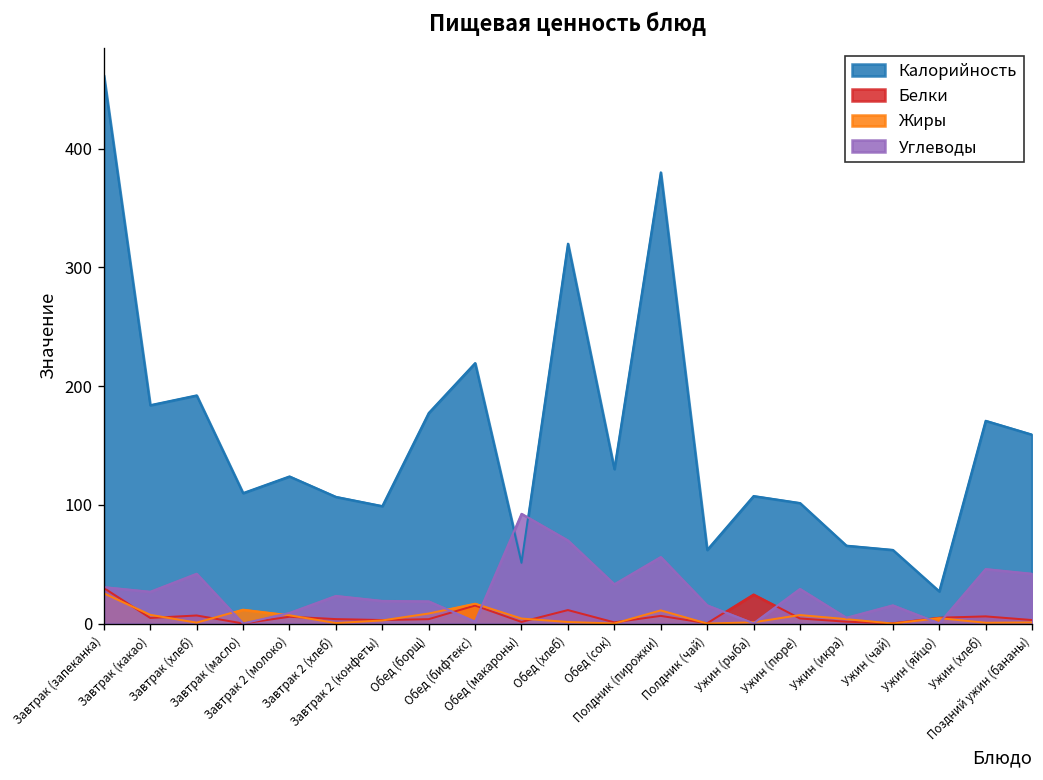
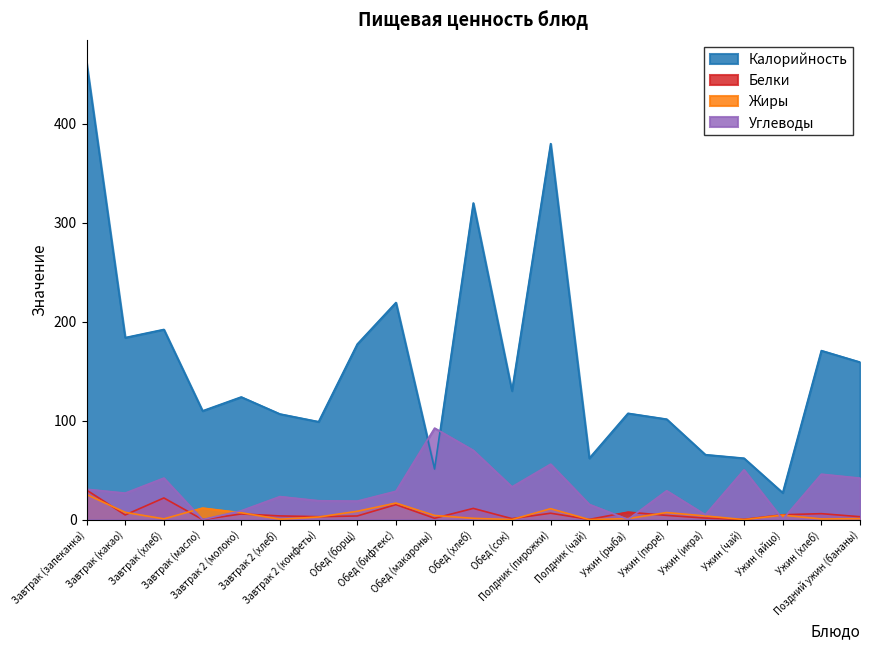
  {
    "Калорийность": {
      "Завтрак (запеканка)": 460,
      "Завтрак (какао)": 180,
      "Завтрак (хлеб)": 190,
      "Завтрак (масло)": 110,
      "Завтрак 2 (молоко)": 120,
      "Завтрак 2 (хлеб)": 110,
      "Завтрак 2 (конфеты)": 100,
      "Обед (борщ)": 180,
      "Обед (бифтекс)": 220,
      "Обед (макароны)": 50,
      "Обед (хлеб)": 320,
      "Обед (сок)": 130,
      "Полдник (пирожки)": 380,
      "Полдник (чай)": 60,
      "Ужин (рыба)": 110,
      "Ужин (пюре)": 100,
      "Ужин (икра)": 70,
      "Ужин (чай)": 60,
      "Ужин (яйцо)": 30,
      "Ужин (хлеб)": 170,
      "Поздний ужин (бананы)": 160
    },
    "Белки": {
      "Завтрак (какао)": 0,
-     "Завтрак (хлеб)": 10,
+     "Завтрак (хлеб)": 20,
      "Завтрак 2 (хлеб)": 0,
      "Обед (борщ)": 0,
      "Обед (макароны)": 0,
      "Обед (хлеб)": 10,
      "Полдник (пирожки)": 10,
-     "Ужин (рыба)": 20,
+     "Ужин (рыба)": 10,
      "Ужин (пюре)": 0,
      "Ужин (хлеб)": 10
    },
    "Жиры": {
      "Завтрак (запеканка)": 30,
      "Завтрак (какао)": 10,
      "Завтрак (хлеб)": 0,
      "Завтрак (масло)": 10,
      "Завтрак 2 (хлеб)": 0,
      "Обед (борщ)": 10,
      "Обед (макароны)": 0,
      "Обед (хлеб)": 0,
      "Полдник (пирожки)": 10,
      "Ужин (пюре)": 10,
      "Ужин (хлеб)": 0
    },
    "Углеводы": {
      "Завтрак (какао)": 30,
      "Завтрак (хлеб)": 40,
      "Завтрак 2 (хлеб)": 20,
      "Завтрак 2 (конфеты)": 20,
      "Обед (борщ)": 20,
-     "Обед (бифтекс)": 0,
+     "Обед (бифтекс)": 30,
      "Обед (макароны)": 90,
      "Обед (хлеб)": 70,
      "Обед (сок)": 30,
      "Полдник (пирожки)": 60,
      "Полдник (чай)": 20,
      "Ужин (пюре)": 30,
-     "Ужин (чай)": 20,
+     "Ужин (чай)": 50,
      "Ужин (яйцо)": 0,
      "Ужин (хлеб)": 50,
      "Поздний ужин (бананы)": 40
    }
  }
